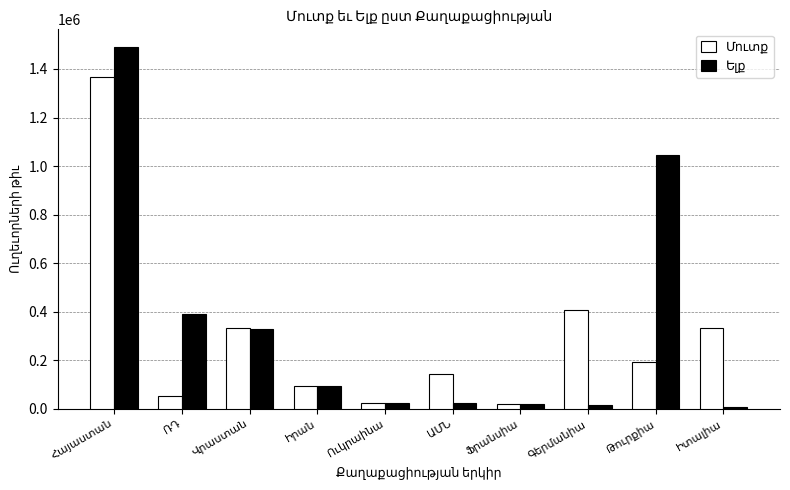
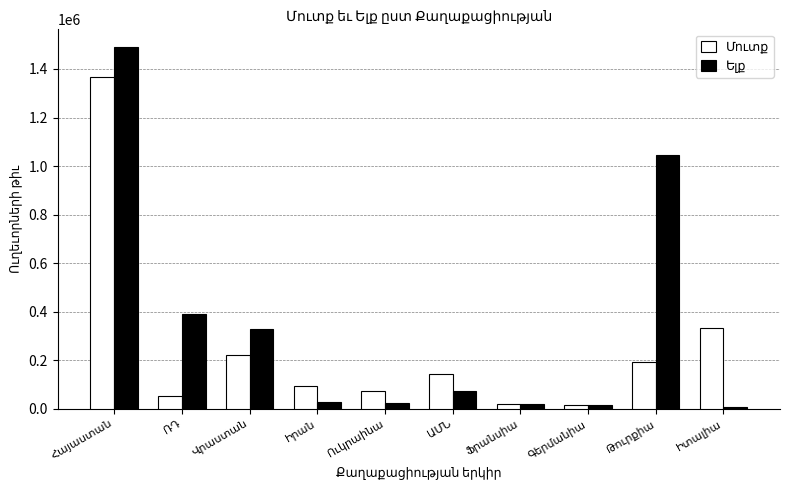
  {
    "Մուտք": {
      "Հայաստան": 1370000,
      "ՌԴ": 50000,
-     "Վրաստան": 330000,
+     "Վրաստան": 220000,
      "Իրան": 90000,
-     "Ուկրաինա": 20000,
+     "Ուկրաինա": 70000,
      "ԱՄՆ": 140000,
      "Ֆրանսիա": 20000,
-     "Գերմանիա": 410000,
+     "Գերմանիա": 10000,
      "Թուրքիա": 190000,
      "Իտալիա": 330000
    },
    "Ելք": {
      "Հայաստան": 1490000,
      "ՌԴ": 390000,
      "Վրաստան": 330000,
-     "Իրան": 90000,
+     "Իրան": 30000,
      "Ուկրաինա": 20000,
-     "ԱՄՆ": 20000,
+     "ԱՄՆ": 70000,
      "Ֆրանսիա": 20000,
      "Գերմանիա": 10000,
      "Թուրքիա": 1050000
    }
  }
